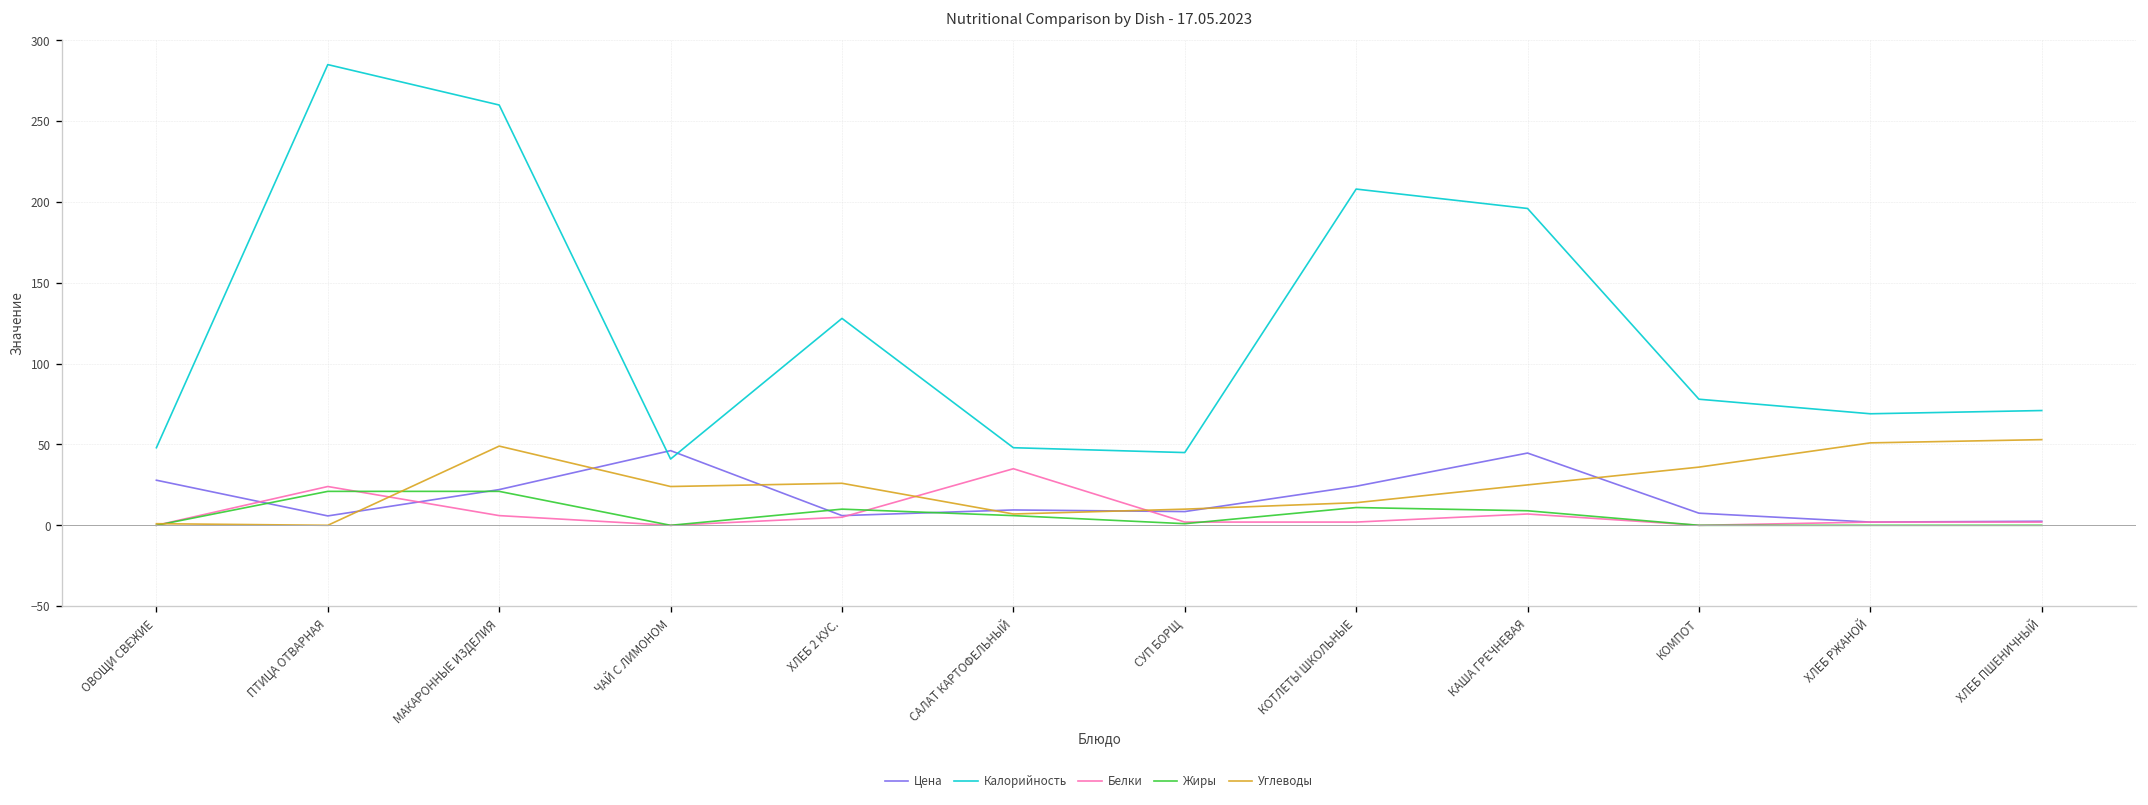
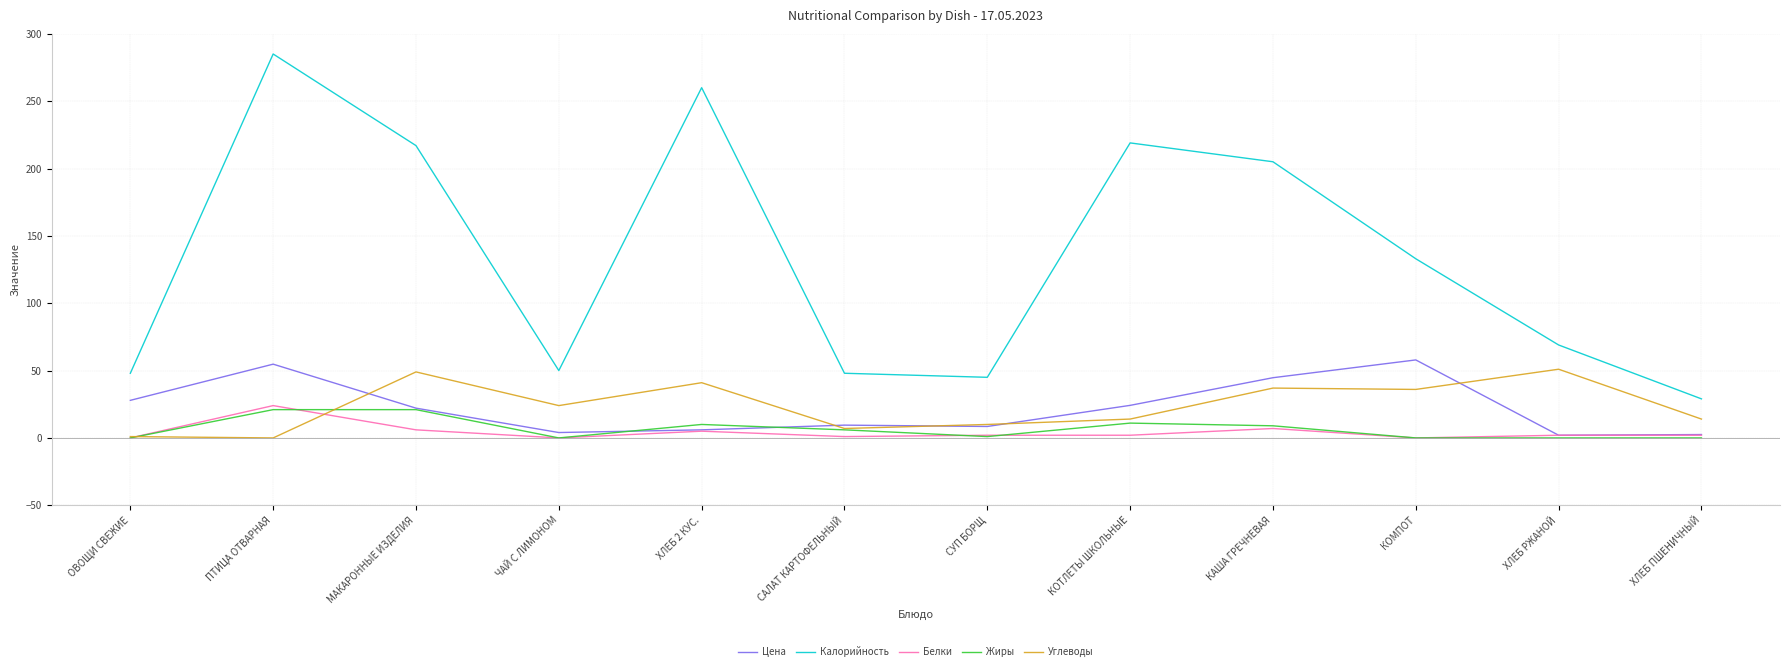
  {
    "Цена": {
      "ОВОЩИ СВЕЖИЕ": 28,
-     "ПТИЦА ОТВАРНАЯ": 6,
-     "ЧАЙ С ЛИМОНОМ": 46,
+     "ПТИЦА ОТВАРНАЯ": 55,
+     "ЧАЙ С ЛИМОНОМ": 4,
      "САЛАТ КАРТОФЕЛЬНЫЙ": 10,
      "КОТЛЕТЫ ШКОЛЬНЫЕ": 24,
      "КАША ГРЕЧНЕВАЯ": 45,
-     "КОМПОТ": 8
+     "КОМПОТ": 58
    },
    "Калорийность": {
      "ОВОЩИ СВЕЖИЕ": 48,
      "ПТИЦА ОТВАРНАЯ": 285,
-     "МАКАРОННЫЕ ИЗДЕЛИЯ": 260,
-     "ЧАЙ С ЛИМОНОМ": 41,
-     "ХЛЕБ 2 КУС.": 128,
+     "МАКАРОННЫЕ ИЗДЕЛИЯ": 217,
+     "ЧАЙ С ЛИМОНОМ": 50,
+     "ХЛЕБ 2 КУС.": 260,
      "САЛАТ КАРТОФЕЛЬНЫЙ": 48,
      "СУП БОРЩ": 45,
-     "КОТЛЕТЫ ШКОЛЬНЫЕ": 208,
-     "КАША ГРЕЧНЕВАЯ": 196,
-     "КОМПОТ": 78,
+     "КОТЛЕТЫ ШКОЛЬНЫЕ": 219,
+     "КАША ГРЕЧНЕВАЯ": 205,
+     "КОМПОТ": 133,
      "ХЛЕБ РЖАНОЙ": 69,
-     "ХЛЕБ ПШЕНИЧНЫЙ": 71
+     "ХЛЕБ ПШЕНИЧНЫЙ": 29
    },
    "Белки": {
      "ПТИЦА ОТВАРНАЯ": 24,
      "МАКАРОННЫЕ ИЗДЕЛИЯ": 6,
-     "САЛАТ КАРТОФЕЛЬНЫЙ": 35,
+     "САЛАТ КАРТОФЕЛЬНЫЙ": 1,
      "КОТЛЕТЫ ШКОЛЬНЫЕ": 2,
      "КАША ГРЕЧНЕВАЯ": 7
    },
    "Жиры": {
      "ПТИЦА ОТВАРНАЯ": 21,
      "ХЛЕБ 2 КУС.": 10,
      "КОТЛЕТЫ ШКОЛЬНЫЕ": 11,
      "КАША ГРЕЧНЕВАЯ": 9,
      "ХЛЕБ РЖАНОЙ": 0,
      "ХЛЕБ ПШЕНИЧНЫЙ": 0
    },
    "Углеводы": {
      "ПТИЦА ОТВАРНАЯ": 0,
      "МАКАРОННЫЕ ИЗДЕЛИЯ": 49,
      "ЧАЙ С ЛИМОНОМ": 24,
-     "ХЛЕБ 2 КУС.": 26,
+     "ХЛЕБ 2 КУС.": 41,
      "КОТЛЕТЫ ШКОЛЬНЫЕ": 14,
-     "КАША ГРЕЧНЕВАЯ": 25,
+     "КАША ГРЕЧНЕВАЯ": 37,
      "КОМПОТ": 36,
      "ХЛЕБ РЖАНОЙ": 51,
-     "ХЛЕБ ПШЕНИЧНЫЙ": 53
+     "ХЛЕБ ПШЕНИЧНЫЙ": 14
    }
  }
